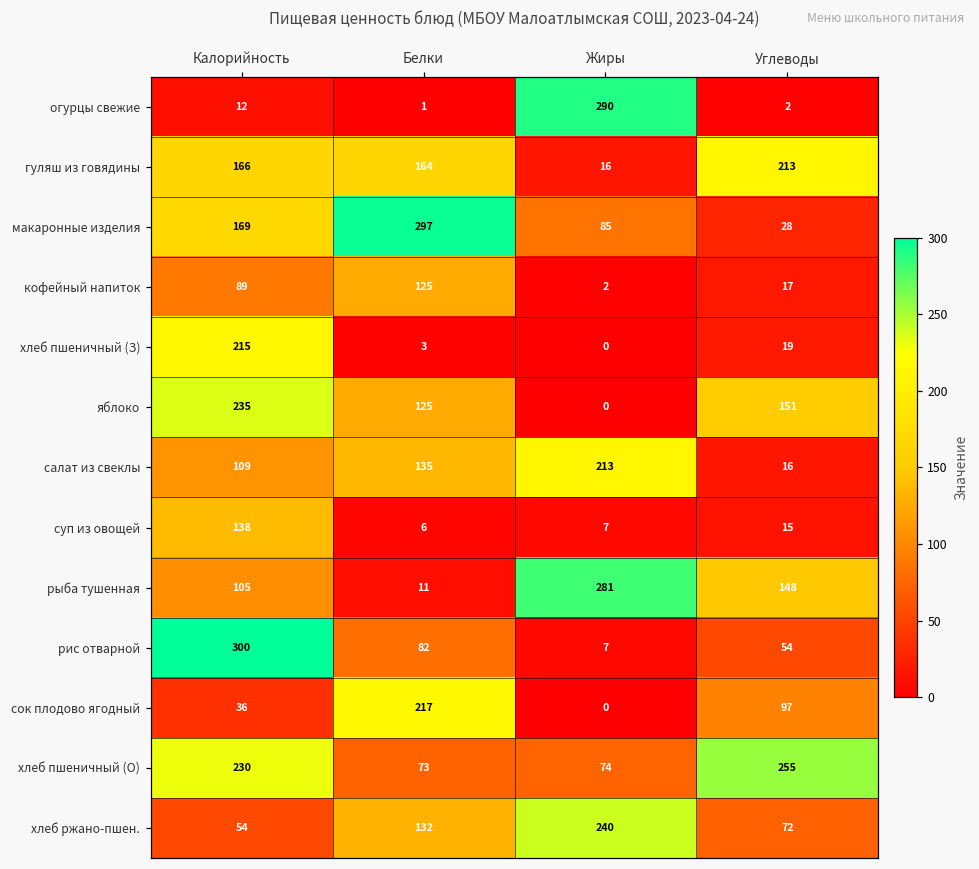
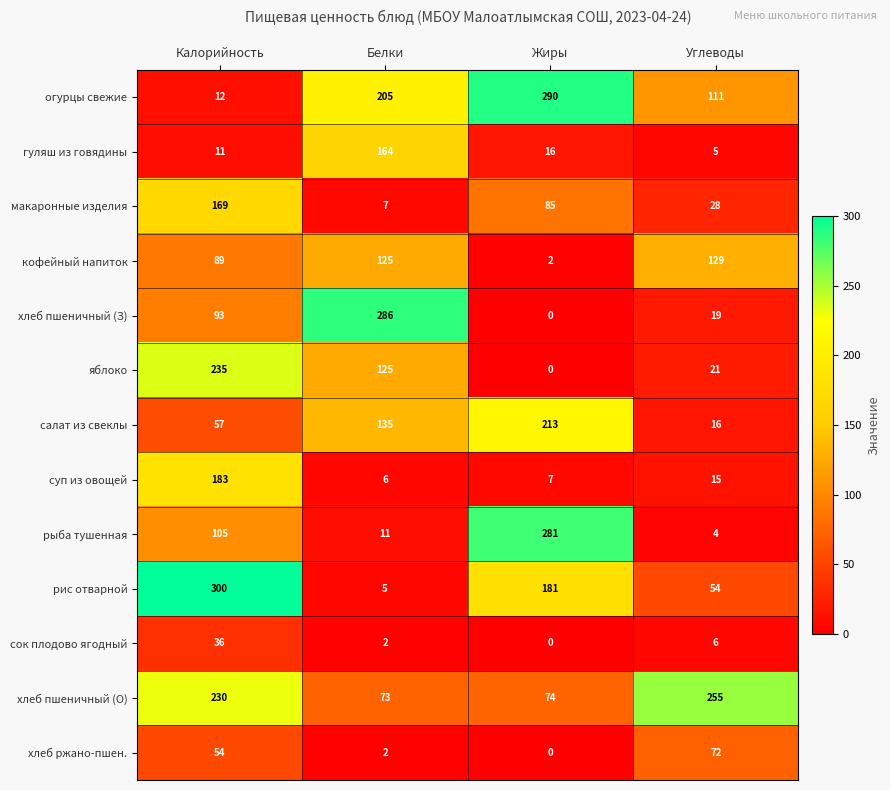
  {
    "огурцы свежие": {
      "Калорийность": 12,
-     "Белки": 1,
+     "Белки": 205,
      "Жиры": 290,
-     "Углеводы": 2
+     "Углеводы": 111
    },
    "гуляш из говядины": {
-     "Калорийность": 166,
+     "Калорийность": 11,
      "Белки": 164,
      "Жиры": 16,
-     "Углеводы": 213
+     "Углеводы": 5
    },
    "макаронные изделия": {
      "Калорийность": 169,
-     "Белки": 297,
+     "Белки": 7,
      "Жиры": 85,
      "Углеводы": 28
    },
    "кофейный напиток": {
      "Калорийность": 89,
      "Белки": 125,
      "Жиры": 2,
-     "Углеводы": 17
+     "Углеводы": 129
    },
    "хлеб пшеничный (З)": {
-     "Калорийность": 215,
-     "Белки": 3,
+     "Калорийность": 93,
+     "Белки": 286,
      "Жиры": 0,
      "Углеводы": 19
    },
    "яблоко": {
      "Калорийность": 235,
      "Белки": 125,
      "Жиры": 0,
-     "Углеводы": 151
+     "Углеводы": 21
    },
    "салат из свеклы": {
-     "Калорийность": 109,
+     "Калорийность": 57,
      "Белки": 135,
      "Жиры": 213,
      "Углеводы": 16
    },
    "суп из овощей": {
-     "Калорийность": 138,
+     "Калорийность": 183,
      "Белки": 6,
      "Жиры": 7,
      "Углеводы": 15
    },
    "рыба тушенная": {
      "Калорийность": 105,
      "Белки": 11,
      "Жиры": 281,
-     "Углеводы": 148
+     "Углеводы": 4
    },
    "рис отварной": {
      "Калорийность": 300,
-     "Белки": 82,
-     "Жиры": 7,
+     "Белки": 5,
+     "Жиры": 181,
      "Углеводы": 54
    },
    "сок плодово ягодный": {
      "Калорийность": 36,
-     "Белки": 217,
+     "Белки": 2,
      "Жиры": 0,
-     "Углеводы": 97
+     "Углеводы": 6
    },
    "хлеб пшеничный (О)": {
      "Калорийность": 230,
      "Белки": 73,
      "Жиры": 74,
      "Углеводы": 255
    },
    "хлеб ржано-пшен.": {
      "Калорийность": 54,
-     "Белки": 132,
-     "Жиры": 240,
+     "Белки": 2,
+     "Жиры": 0,
      "Углеводы": 72
    }
  }
